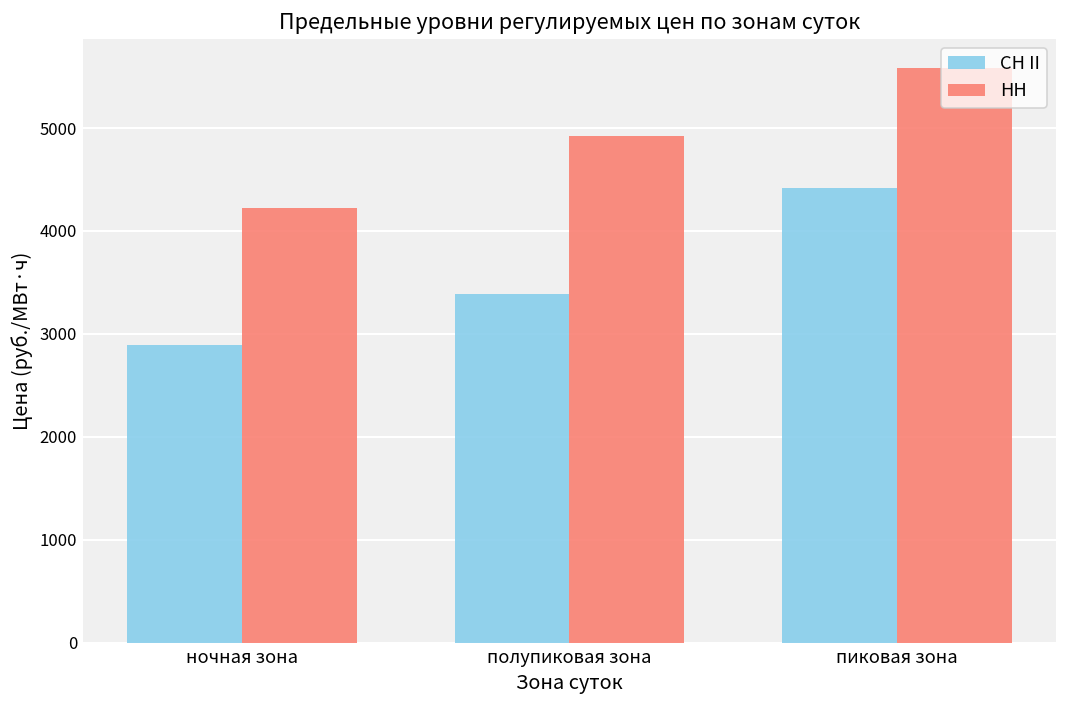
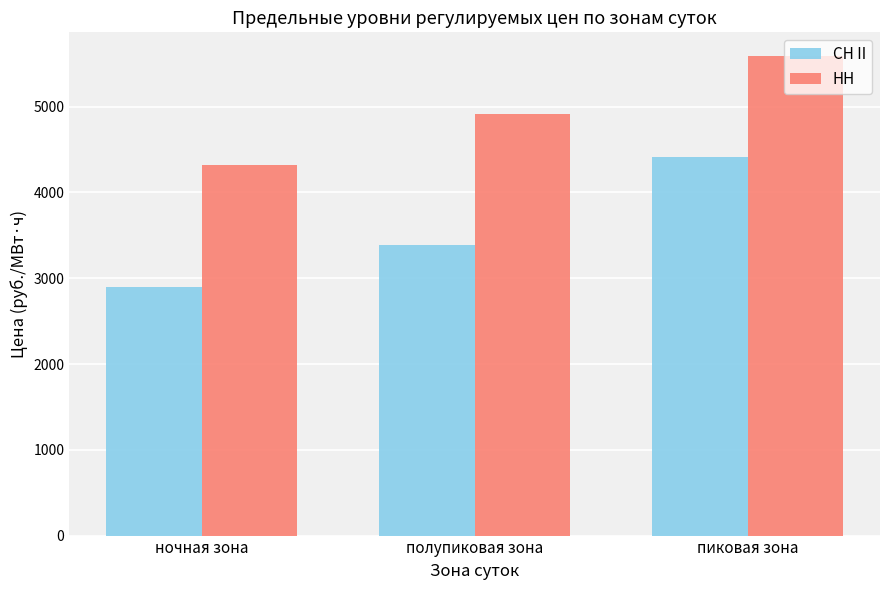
  {
    "СН II": {
      "ночная зона": 2900,
      "полупиковая зона": 3400,
      "пиковая зона": 4400
    },
    "НН": {
-     "ночная зона": 4200,
+     "ночная зона": 4300,
      "полупиковая зона": 4900
    }
  }
